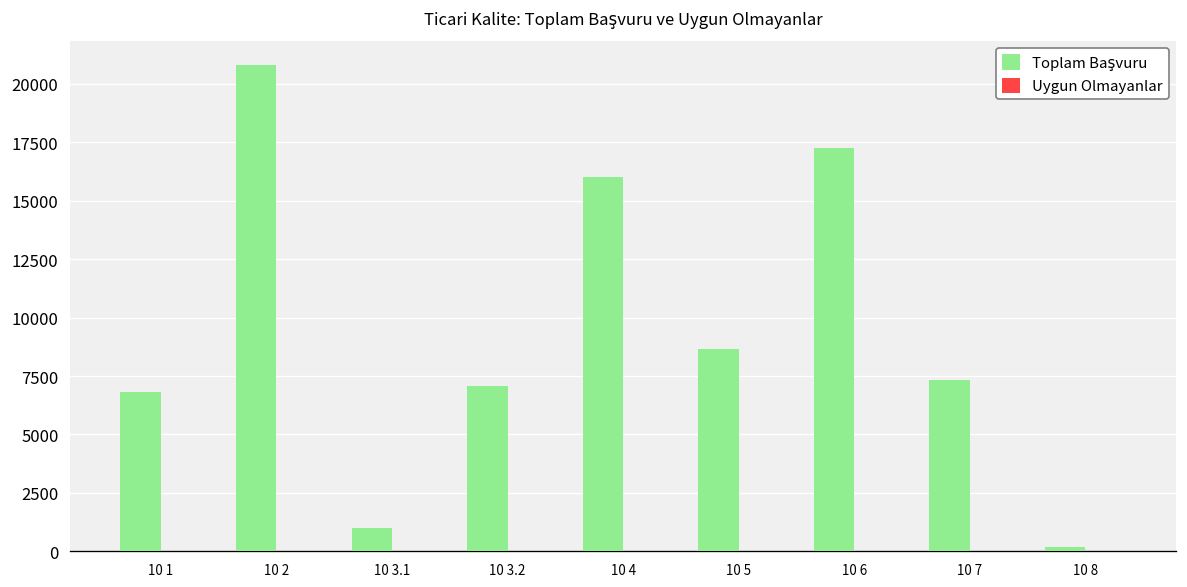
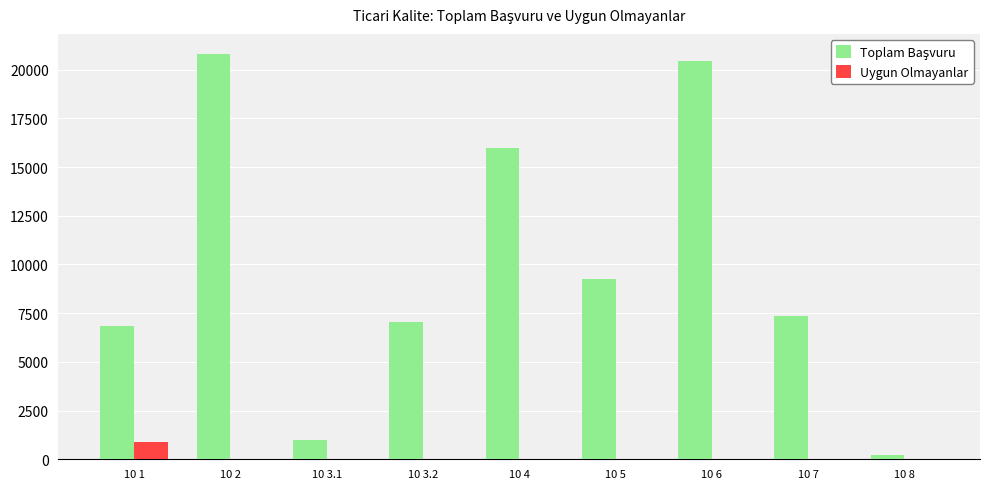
  {
    "Toplam Başvuru": {
      "10 1": 6800,
      "10 2": 20800,
      "10 3.1": 1000,
      "10 3.2": 7100,
      "10 4": 16000,
-     "10 5": 8700,
-     "10 6": 17200,
+     "10 5": 9200,
+     "10 6": 20500,
      "10 7": 7300,
      "10 8": 200
    },
    "Uygun Olmayanlar": {
-     "10 1": 0,
+     "10 1": 900,
      "10 2": 0,
      "10 3.2": 0,
      "10 4": 0,
      "10 6": 0,
      "10 7": 0,
      "10 8": 0
    }
  }
